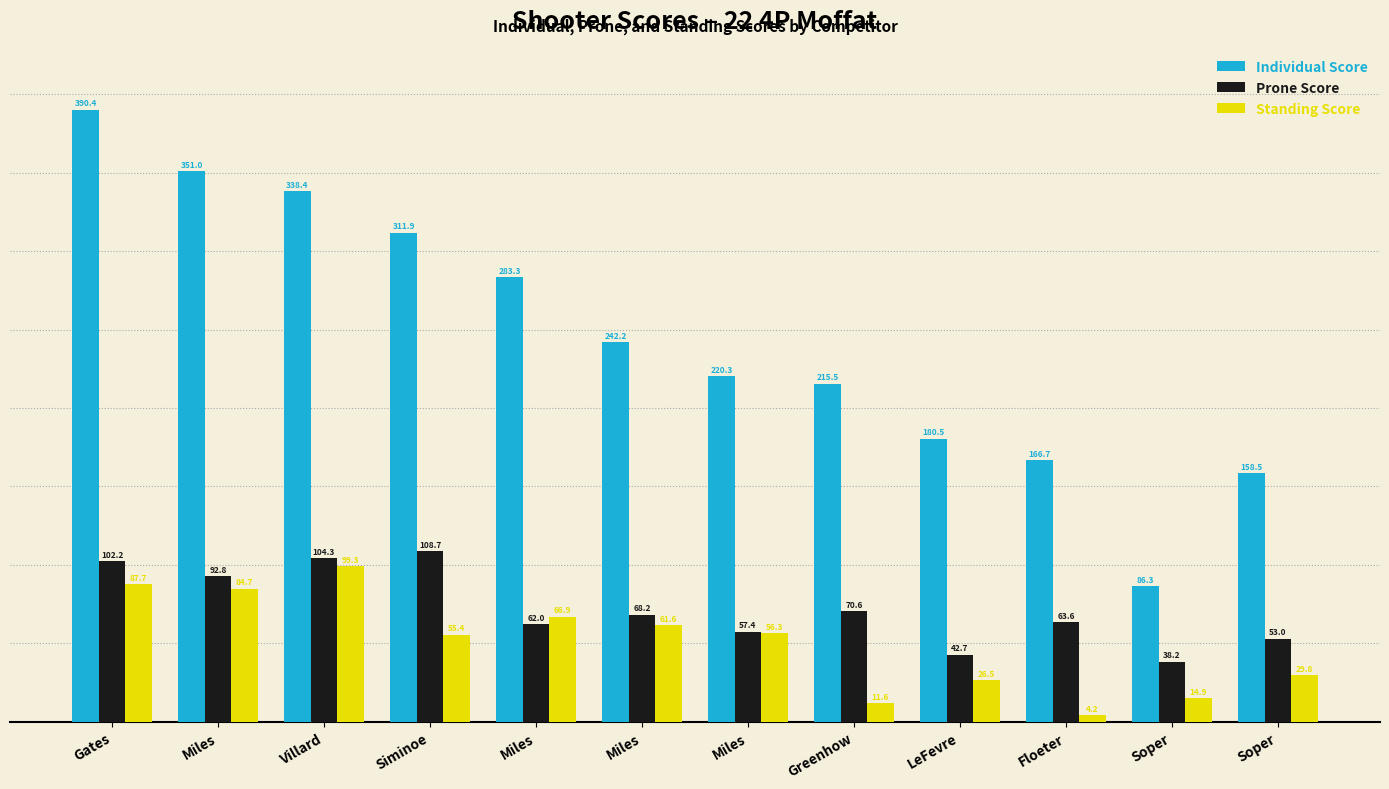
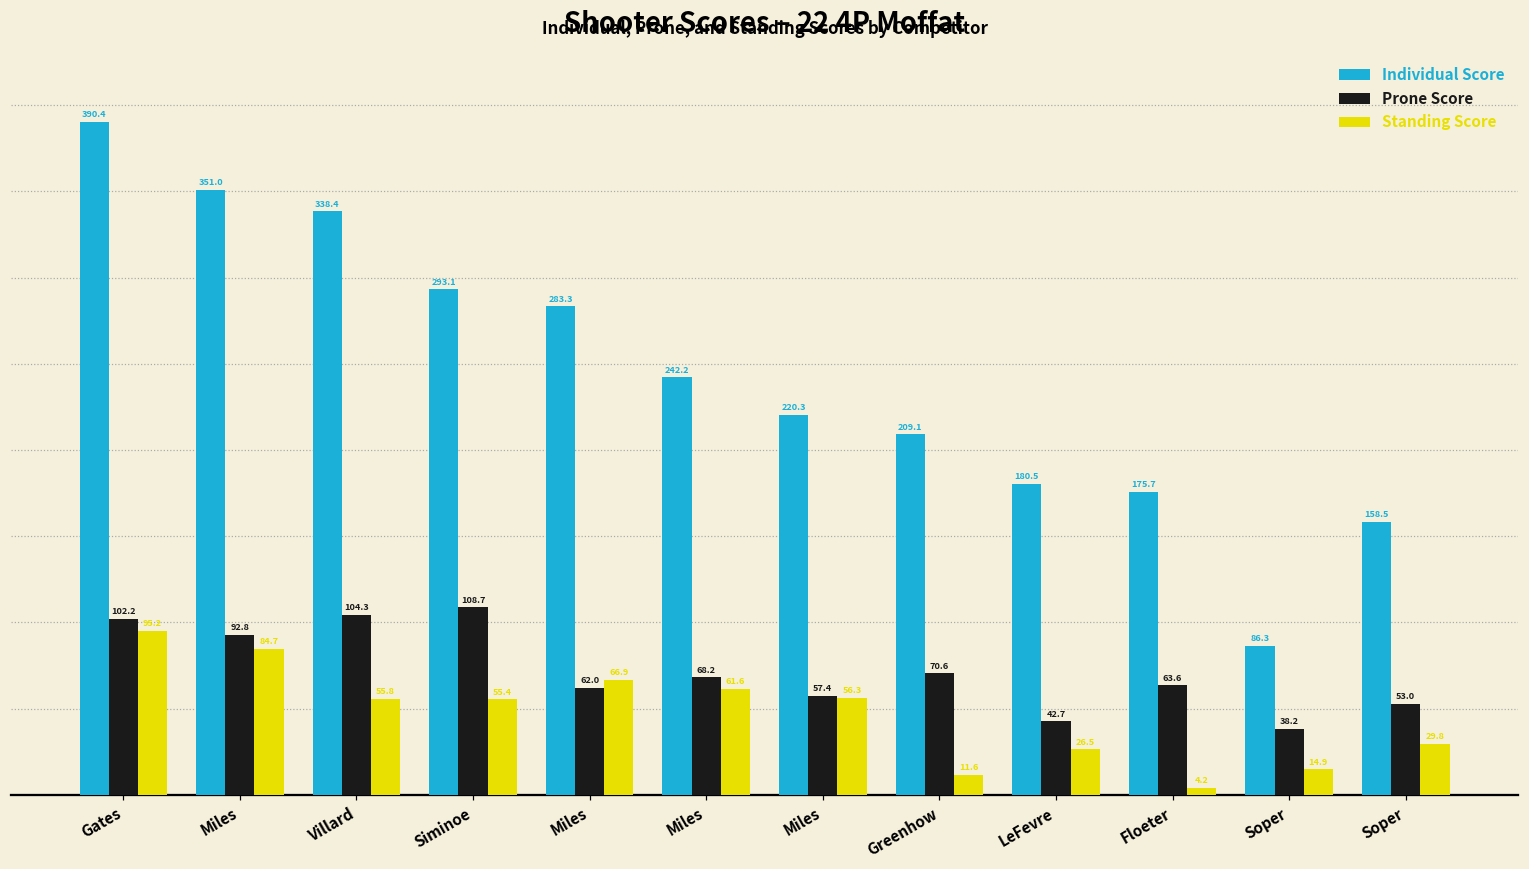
  {
    "Individual Score": {
      "Gates": 390.4,
      "Villard": 338.4,
-     "Siminoe": 311.9,
-     "Greenhow": 215.5,
+     "Siminoe": 293.1,
+     "Greenhow": 209.1,
      "LeFevre": 180.5,
-     "Floeter": 166.7
+     "Floeter": 175.7
    },
    "Prone Score": {
      "Gates": 102.2,
      "Villard": 104.3,
      "Siminoe": 108.7,
      "Greenhow": 70.6,
      "LeFevre": 42.7,
      "Floeter": 63.6
    },
    "Standing Score": {
-     "Gates": 87.7,
-     "Villard": 99.3,
+     "Gates": 95.2,
+     "Villard": 55.8,
      "Siminoe": 55.4,
      "Greenhow": 11.6,
      "LeFevre": 26.5,
      "Floeter": 4.2
    }
  }
